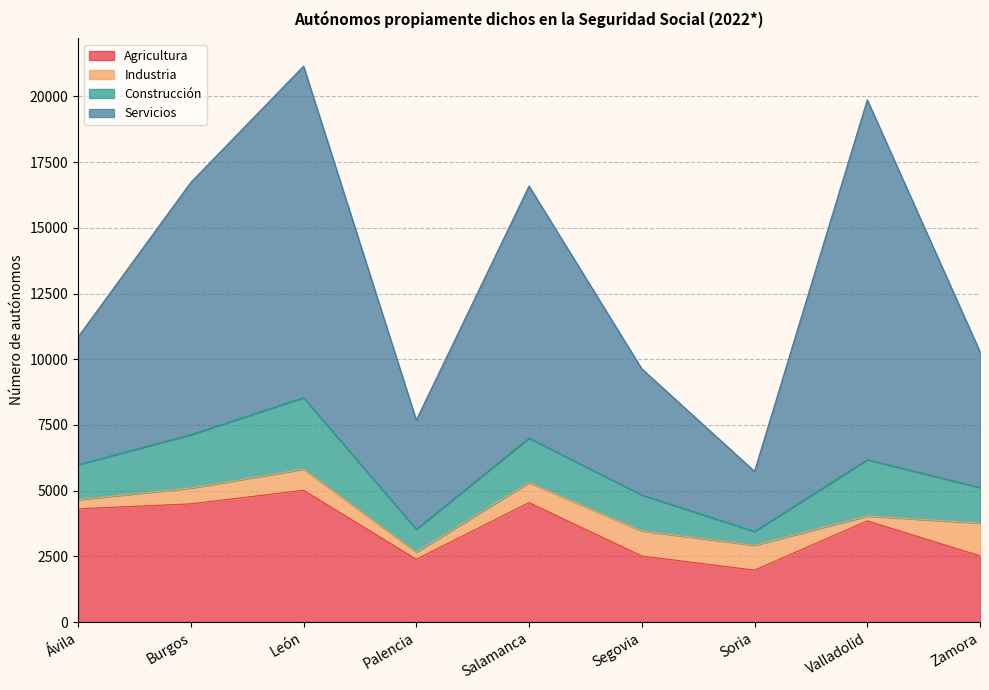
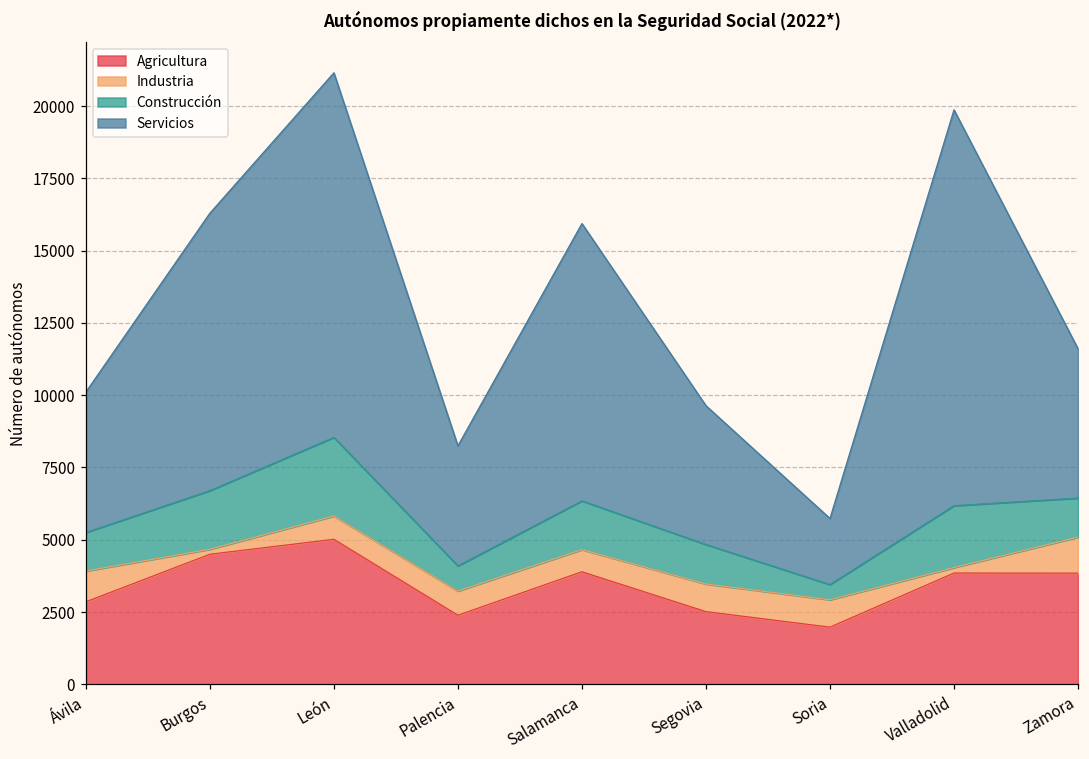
  {
    "Agricultura": {
-     "Ávila": 4300,
+     "Ávila": 2900,
      "Burgos": 4500,
      "León": 5000,
      "Palencia": 2400,
-     "Salamanca": 4500,
+     "Salamanca": 3900,
      "Segovia": 2500,
      "Soria": 2000,
      "Valladolid": 3800,
-     "Zamora": 2500
+     "Zamora": 3800
    },
    "Industria": {
-     "Ávila": 400,
-     "Burgos": 600,
+     "Ávila": 1100,
+     "Burgos": 200,
      "León": 800,
-     "Palencia": 300,
+     "Palencia": 800,
      "Salamanca": 800,
      "Segovia": 1000,
      "Soria": 900,
      "Valladolid": 200,
      "Zamora": 1200
    }
  }
